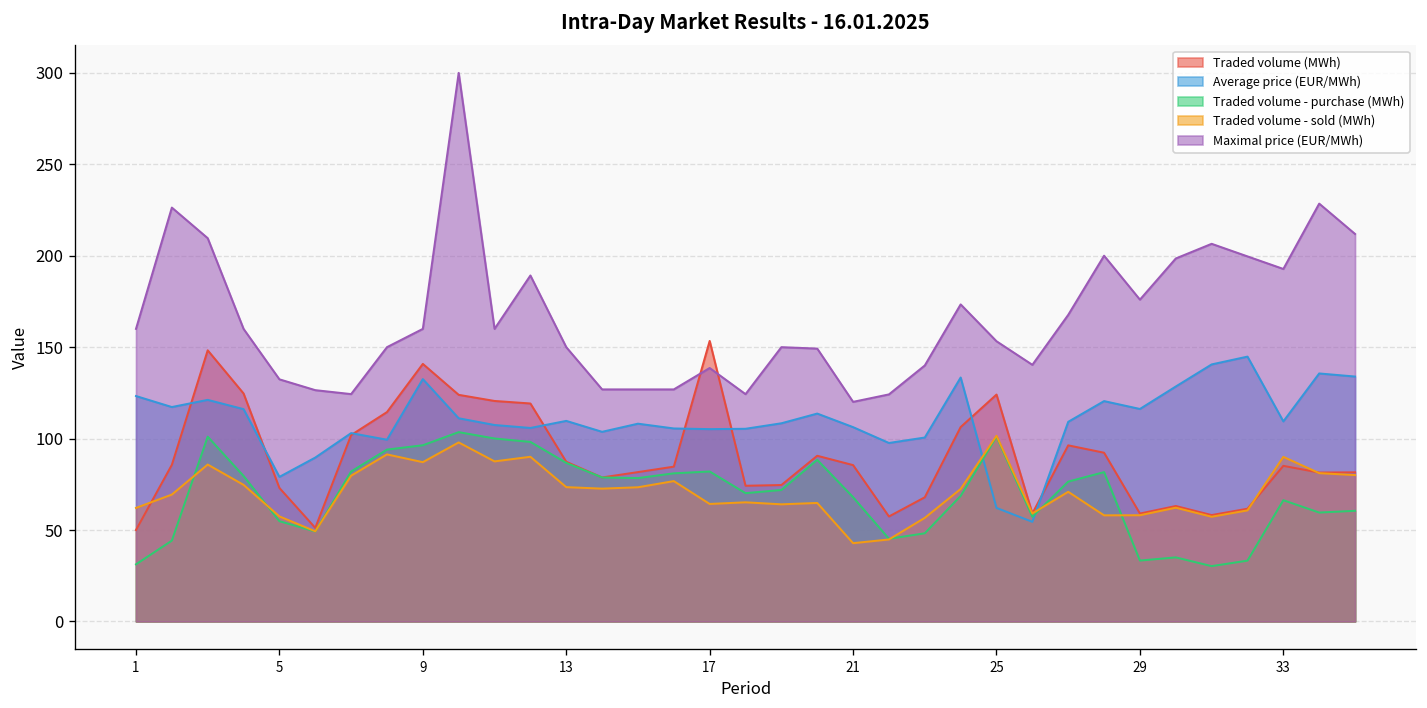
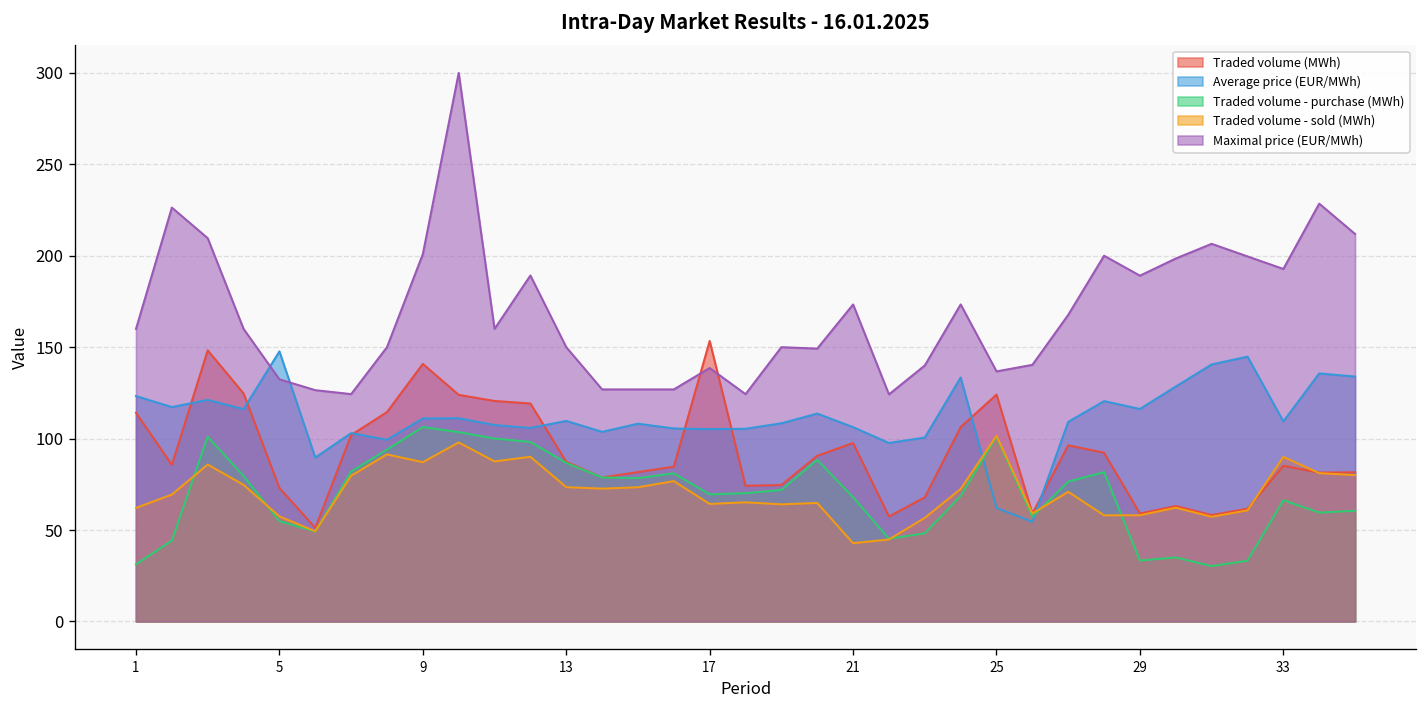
  {
    "Traded volume (MWh)": {
-     "1": 50,
+     "1": 114,
      "5": 73,
      "9": 141,
      "17": 153,
-     "21": 86,
+     "21": 98,
      "25": 124,
      "33": 85
    },
    "Average price (EUR/MWh)": {
      "1": 123,
-     "5": 79,
-     "9": 133,
+     "5": 148,
+     "9": 111,
      "13": 110,
      "17": 105,
      "21": 106,
      "25": 62,
      "29": 116,
      "33": 109
    },
    "Traded volume - purchase (MWh)": {
      "1": 31,
      "5": 55,
-     "9": 96,
-     "17": 82,
+     "9": 106,
+     "17": 70,
      "21": 68,
      "29": 33,
      "33": 66
    },
    "Traded volume - sold (MWh)": {
      "1": 62,
      "5": 57,
      "9": 87,
      "13": 73,
      "17": 64,
      "21": 43,
      "33": 90
    },
    "Maximal price (EUR/MWh)": {
      "1": 160,
      "5": 132,
-     "9": 160,
+     "9": 201,
      "13": 150,
      "17": 139,
-     "21": 120,
-     "25": 153,
-     "29": 176,
+     "21": 173,
+     "25": 137,
+     "29": 189,
      "33": 193
    }
  }
